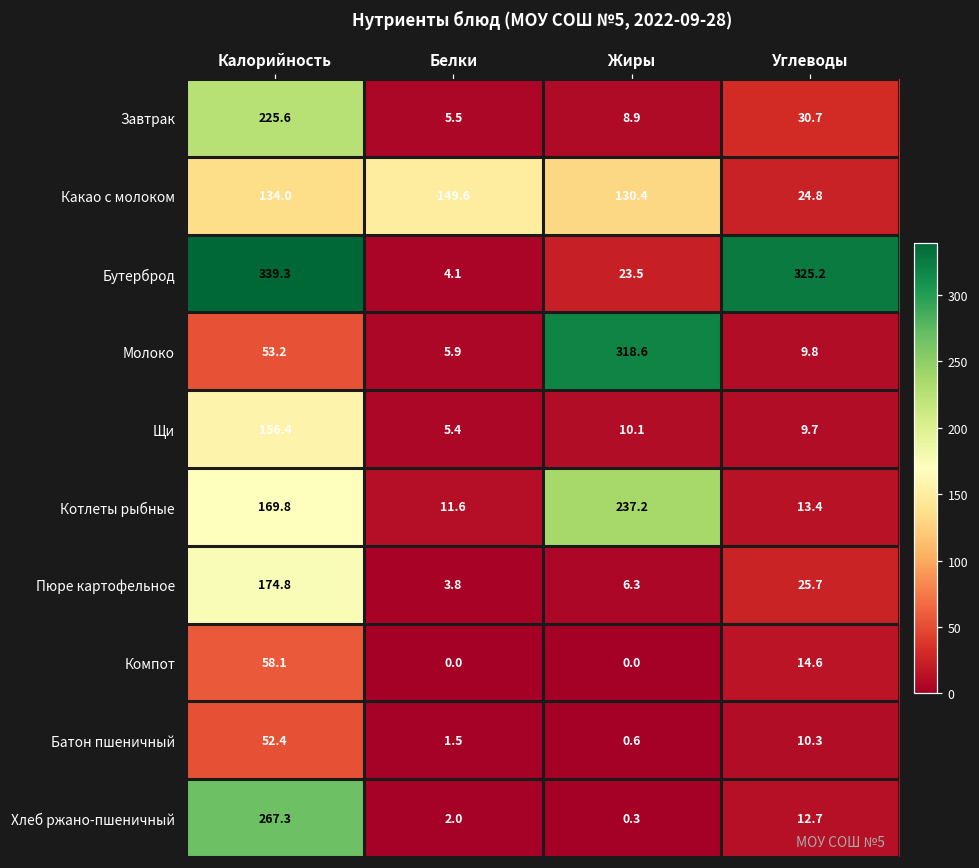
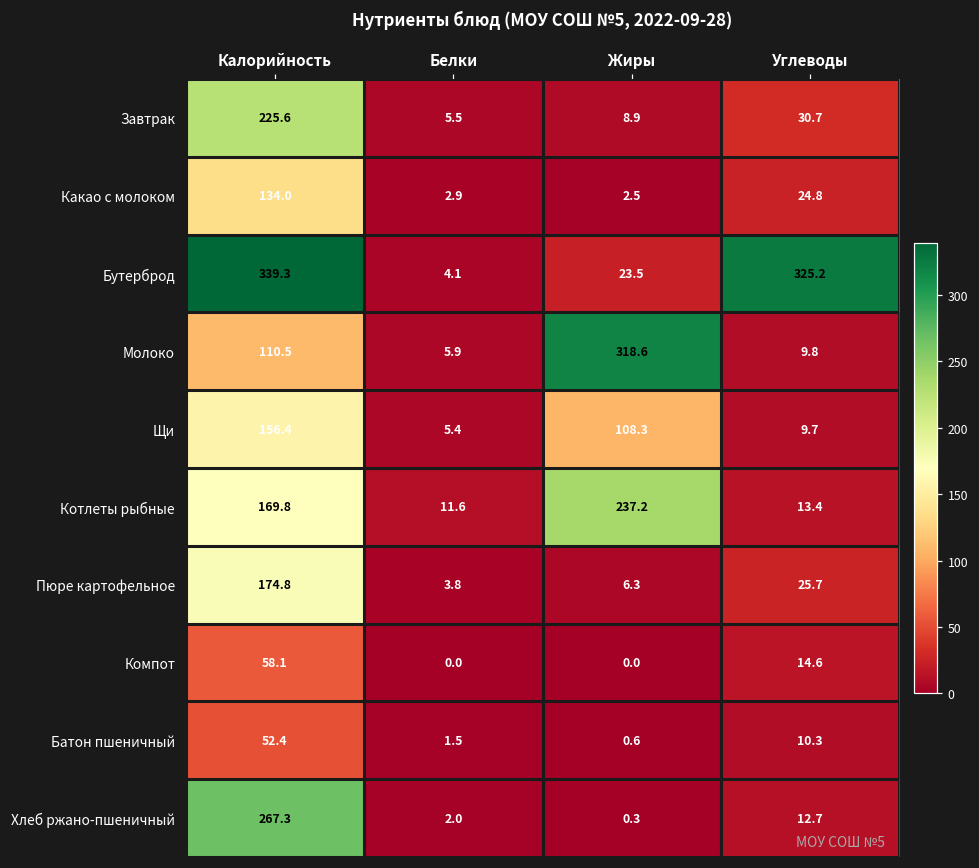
  {
    "Завтрак": {
      "Калорийность": 225.6,
      "Белки": 5.5,
      "Жиры": 8.9,
      "Углеводы": 30.7
    },
    "Какао с молоком": {
      "Калорийность": 134.0,
-     "Белки": 149.6,
-     "Жиры": 130.4,
+     "Белки": 2.9,
+     "Жиры": 2.5,
      "Углеводы": 24.8
    },
    "Бутерброд": {
      "Калорийность": 339.3,
      "Белки": 4.1,
      "Жиры": 23.5,
      "Углеводы": 325.2
    },
    "Молоко": {
-     "Калорийность": 53.2,
+     "Калорийность": 110.5,
      "Белки": 5.9,
      "Жиры": 318.6,
      "Углеводы": 9.8
    },
    "Щи": {
      "Калорийность": 156.4,
      "Белки": 5.4,
-     "Жиры": 10.1,
+     "Жиры": 108.3,
      "Углеводы": 9.7
    },
    "Котлеты рыбные": {
      "Калорийность": 169.8,
      "Белки": 11.6,
      "Жиры": 237.2,
      "Углеводы": 13.4
    },
    "Пюре картофельное": {
      "Калорийность": 174.8,
      "Белки": 3.8,
      "Жиры": 6.3,
      "Углеводы": 25.7
    },
    "Компот": {
      "Калорийность": 58.1,
      "Белки": 0.0,
      "Жиры": 0.0,
      "Углеводы": 14.6
    },
    "Батон пшеничный": {
      "Калорийность": 52.4,
      "Белки": 1.5,
      "Жиры": 0.6,
      "Углеводы": 10.3
    },
    "Хлеб ржано-пшеничный": {
      "Калорийность": 267.3,
      "Белки": 2.0,
      "Жиры": 0.3
    }
  }
